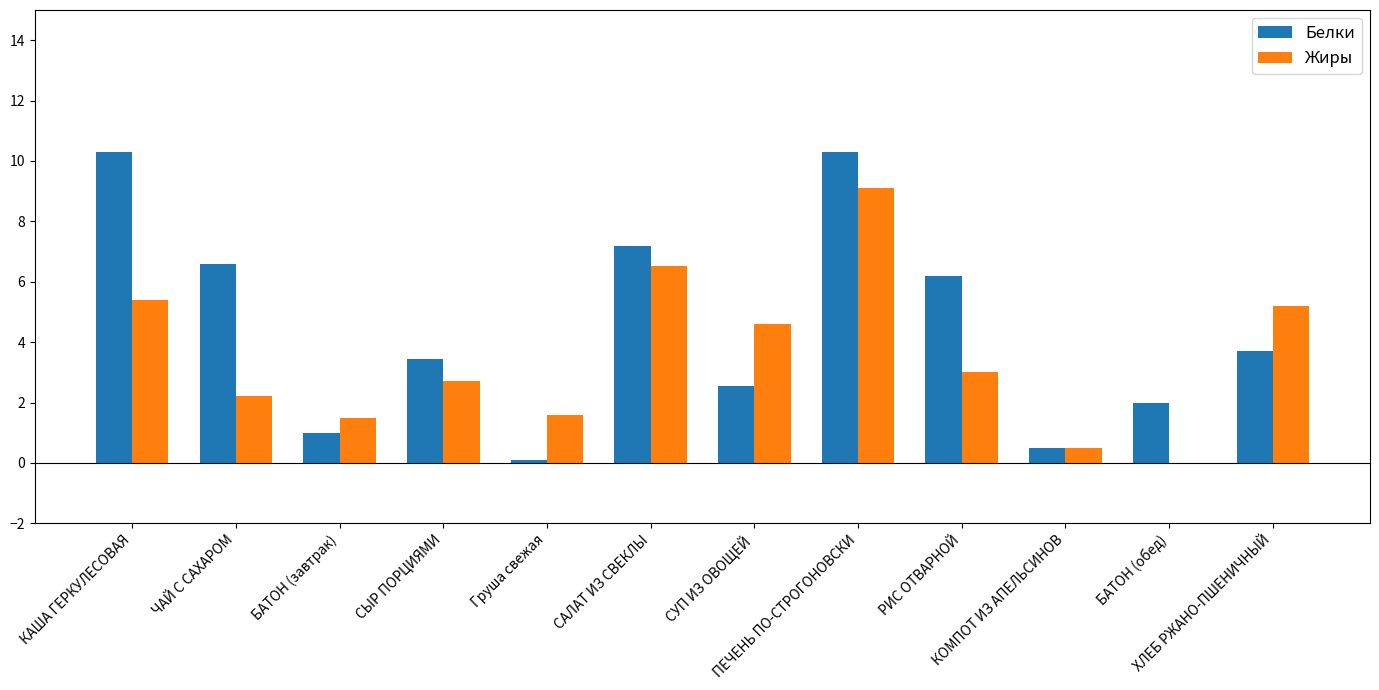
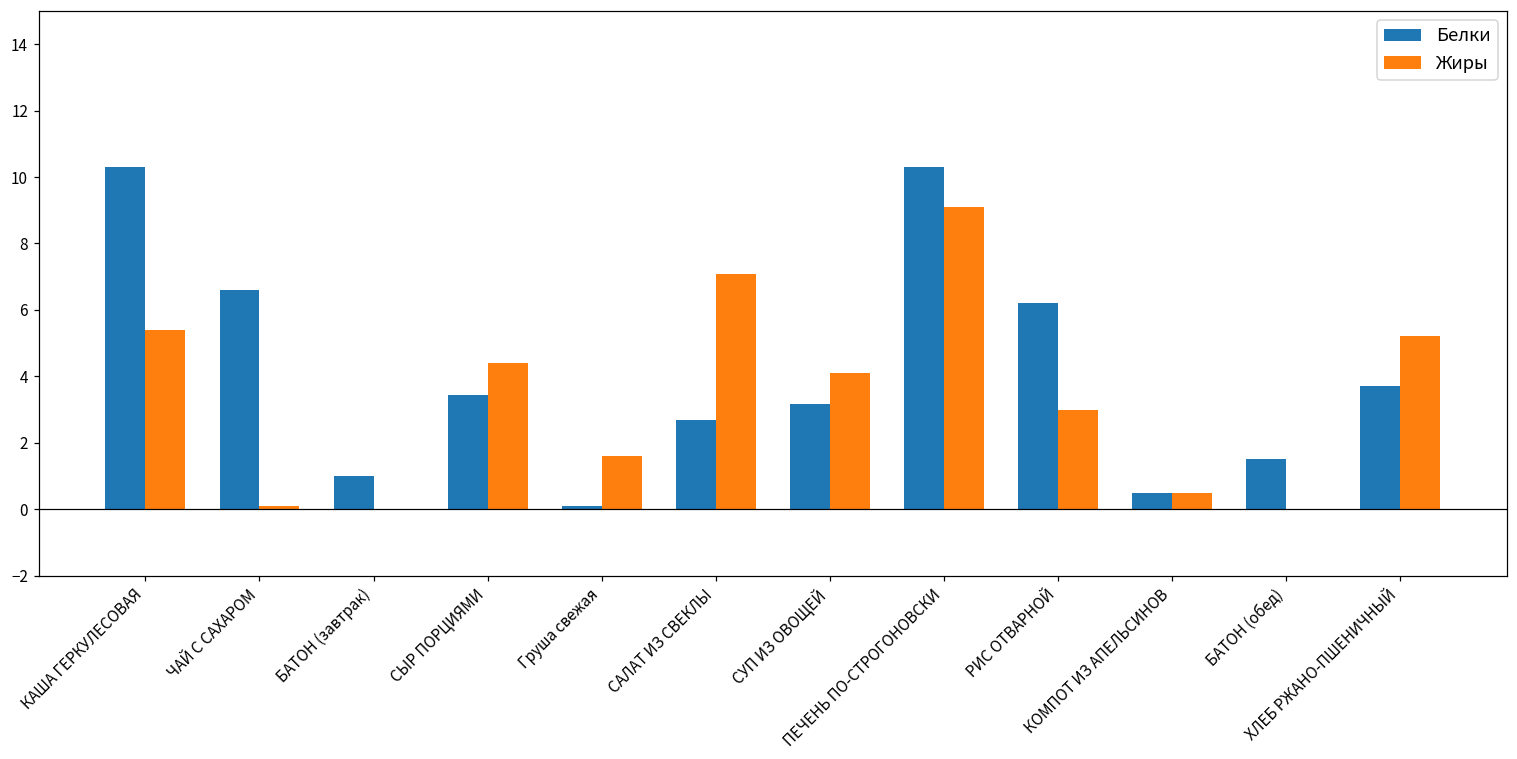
  {
    "Белки": {
      "КАША ГЕРКУЛЕСОВАЯ": 10.3,
      "ЧАЙ С САХАРОМ": 6.6,
      "БАТОН (завтрак)": 1.0,
      "СЫР ПОРЦИЯМИ": 3.5,
      "Груша свежая": 0.1,
-     "САЛАТ ИЗ СВЕКЛЫ": 7.2,
-     "СУП ИЗ ОВОЩЕЙ": 2.6,
+     "САЛАТ ИЗ СВЕКЛЫ": 2.7,
+     "СУП ИЗ ОВОЩЕЙ": 3.2,
      "ПЕЧЕНЬ ПО-СТРОГОНОВСКИ": 10.3,
      "РИС ОТВАРНОЙ": 6.2,
      "КОМПОТ ИЗ АПЕЛЬСИНОВ": 0.5,
-     "БАТОН (обед)": 2.0,
+     "БАТОН (обед)": 1.5,
      "ХЛЕБ РЖАНО-ПШЕНИЧНЫЙ": 3.7
    },
    "Жиры": {
      "КАША ГЕРКУЛЕСОВАЯ": 5.4,
-     "ЧАЙ С САХАРОМ": 2.2,
-     "БАТОН (завтрак)": 1.5,
-     "СЫР ПОРЦИЯМИ": 2.7,
+     "ЧАЙ С САХАРОМ": 0.1,
+     "БАТОН (завтрак)": 0.0,
+     "СЫР ПОРЦИЯМИ": 4.4,
      "Груша свежая": 1.6,
-     "САЛАТ ИЗ СВЕКЛЫ": 6.5,
-     "СУП ИЗ ОВОЩЕЙ": 4.6,
+     "САЛАТ ИЗ СВЕКЛЫ": 7.1,
+     "СУП ИЗ ОВОЩЕЙ": 4.1,
      "ПЕЧЕНЬ ПО-СТРОГОНОВСКИ": 9.1,
      "РИС ОТВАРНОЙ": 3.0,
      "КОМПОТ ИЗ АПЕЛЬСИНОВ": 0.5,
      "БАТОН (обед)": 0.0,
      "ХЛЕБ РЖАНО-ПШЕНИЧНЫЙ": 5.2
    }
  }
